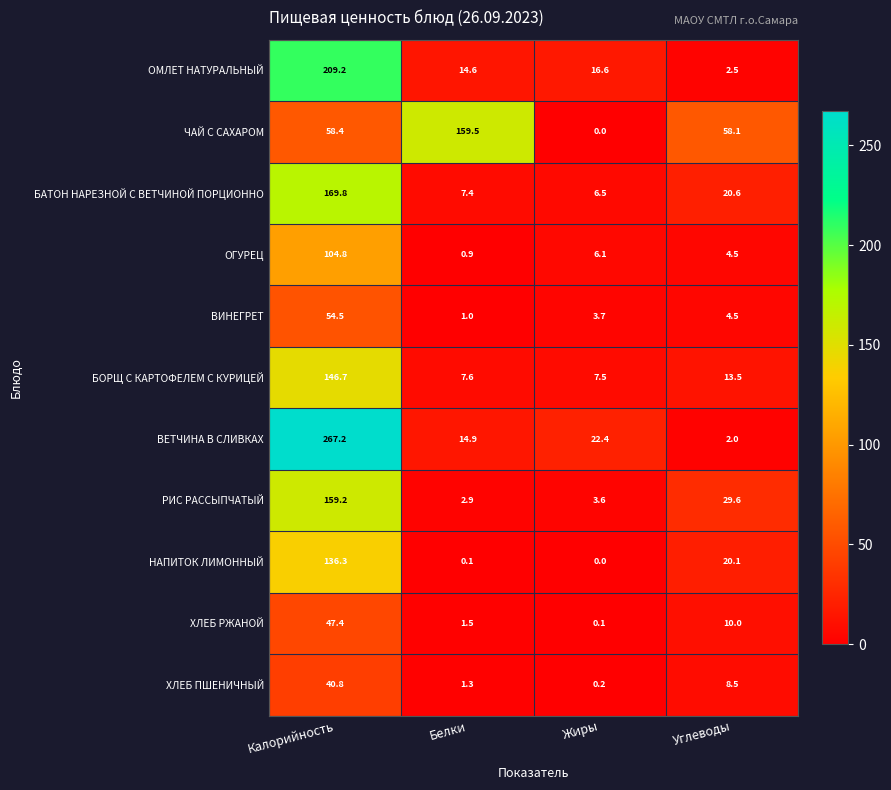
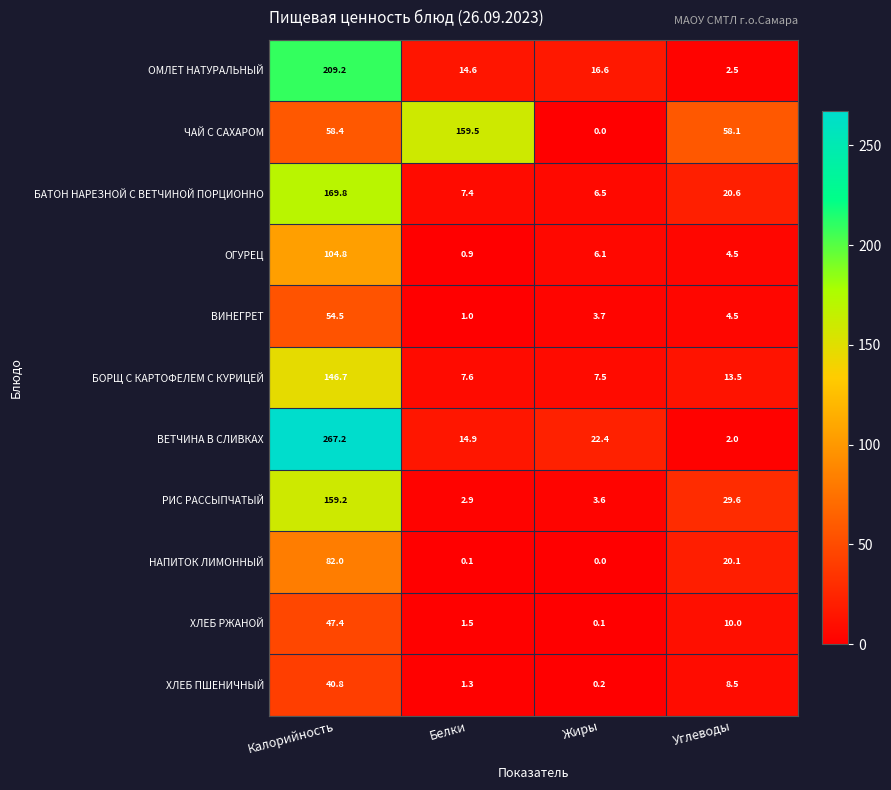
  {
    "ОМЛЕТ НАТУРАЛЬНЫЙ": {
      "Калорийность": 209.2,
      "Белки": 14.6,
      "Жиры": 16.6,
      "Углеводы": 2.5
    },
    "ЧАЙ С САХАРОМ": {
      "Калорийность": 58.4,
      "Белки": 159.5,
      "Жиры": 0.0,
      "Углеводы": 58.1
    },
    "БАТОН НАРЕЗНОЙ С ВЕТЧИНОЙ ПОРЦИОННО": {
      "Калорийность": 169.8,
      "Белки": 7.4,
      "Жиры": 6.5,
      "Углеводы": 20.6
    },
    "ОГУРЕЦ": {
      "Калорийность": 104.8,
      "Белки": 0.9,
      "Жиры": 6.1,
      "Углеводы": 4.5
    },
    "ВИНЕГРЕТ": {
      "Калорийность": 54.5,
      "Белки": 1.0,
      "Жиры": 3.7,
      "Углеводы": 4.5
    },
    "БОРЩ С КАРТОФЕЛЕМ С КУРИЦЕЙ": {
      "Калорийность": 146.7,
      "Белки": 7.6,
      "Жиры": 7.5,
      "Углеводы": 13.5
    },
    "ВЕТЧИНА В СЛИВКАХ": {
      "Калорийность": 267.2,
      "Белки": 14.9,
      "Жиры": 22.4,
      "Углеводы": 2.0
    },
    "РИС РАССЫПЧАТЫЙ": {
      "Калорийность": 159.2,
      "Белки": 2.9,
      "Жиры": 3.6,
      "Углеводы": 29.6
    },
    "НАПИТОК ЛИМОННЫЙ": {
-     "Калорийность": 136.3,
+     "Калорийность": 82.0,
      "Белки": 0.1,
      "Жиры": 0.0,
      "Углеводы": 20.1
    },
    "ХЛЕБ РЖАНОЙ": {
      "Калорийность": 47.4,
      "Белки": 1.5,
      "Жиры": 0.1,
      "Углеводы": 10.0
    },
    "ХЛЕБ ПШЕНИЧНЫЙ": {
      "Калорийность": 40.8,
      "Белки": 1.3,
      "Жиры": 0.2,
      "Углеводы": 8.5
    }
  }
